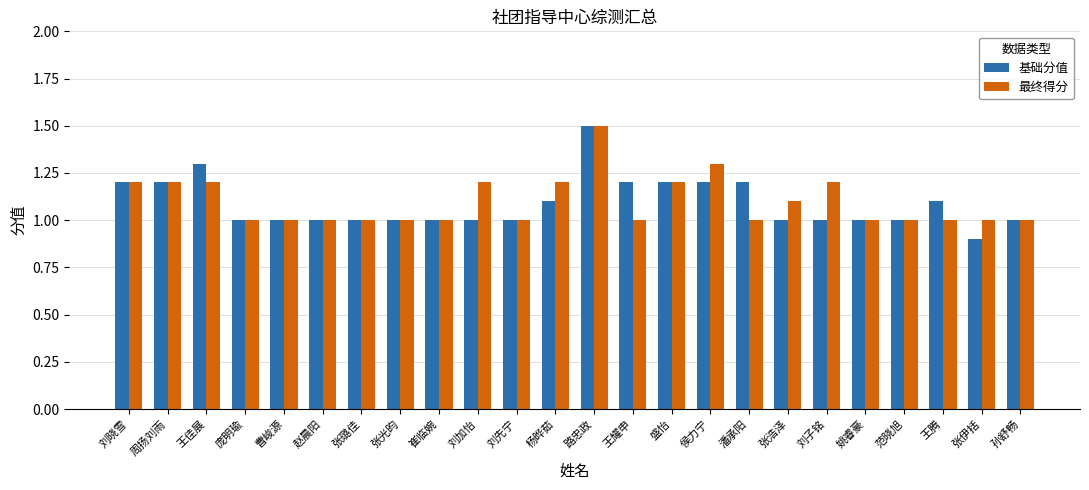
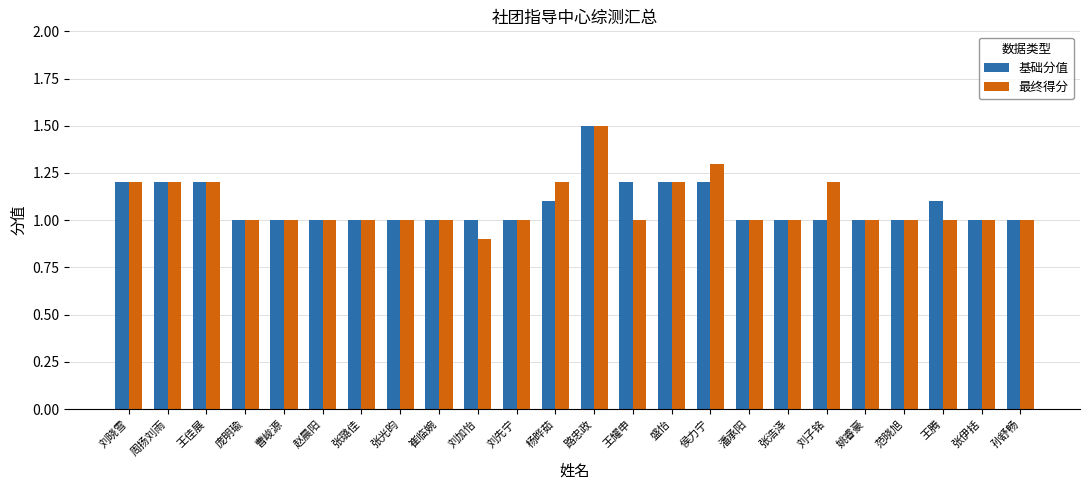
  {
    "基础分值": {
      "刘晓雪": 1.2,
      "周扬刘雨": 1.2,
-     "王佳展": 1.3,
+     "王佳展": 1.2,
      "庞明瑜": 1.0,
      "曹峻源": 1.0,
      "赵晨阳": 1.0,
      "张璐佳": 1.0,
      "张光昀": 1.0,
      "崔临婉": 1.0,
      "刘加怡": 1.0,
      "刘先宁": 1.0,
      "杨晔茹": 1.1,
      "路忠政": 1.5,
      "王耀申": 1.2,
      "盛怡": 1.2,
      "侯力宁": 1.2,
-     "潘承阳": 1.2,
+     "潘承阳": 1.0,
      "张浩泽": 1.0,
      "刘子铭": 1.0,
      "姚睿豪": 1.0,
      "范晓旭": 1.0,
      "王腾": 1.1,
-     "张伊括": 0.9,
+     "张伊括": 1.0,
      "孙舒畅": 1.0
    },
    "最终得分": {
      "刘晓雪": 1.2,
      "周扬刘雨": 1.2,
      "王佳展": 1.2,
      "庞明瑜": 1.0,
      "曹峻源": 1.0,
      "赵晨阳": 1.0,
      "张璐佳": 1.0,
      "张光昀": 1.0,
      "崔临婉": 1.0,
-     "刘加怡": 1.2,
+     "刘加怡": 0.9,
      "刘先宁": 1.0,
      "杨晔茹": 1.2,
      "路忠政": 1.5,
      "王耀申": 1.0,
      "盛怡": 1.2,
      "侯力宁": 1.3,
      "潘承阳": 1.0,
-     "张浩泽": 1.1,
+     "张浩泽": 1.0,
      "刘子铭": 1.2,
      "姚睿豪": 1.0,
      "范晓旭": 1.0,
      "王腾": 1.0,
      "张伊括": 1.0,
      "孙舒畅": 1.0
    }
  }
